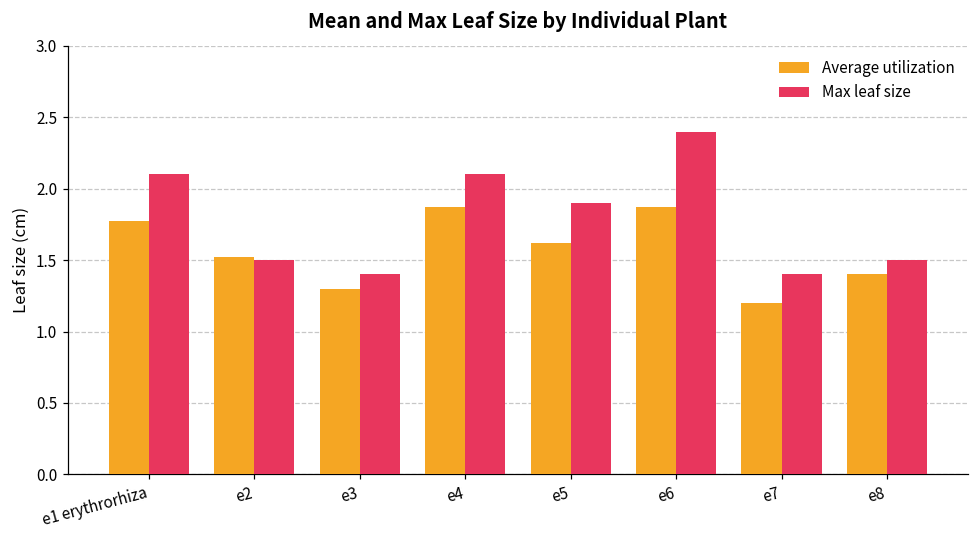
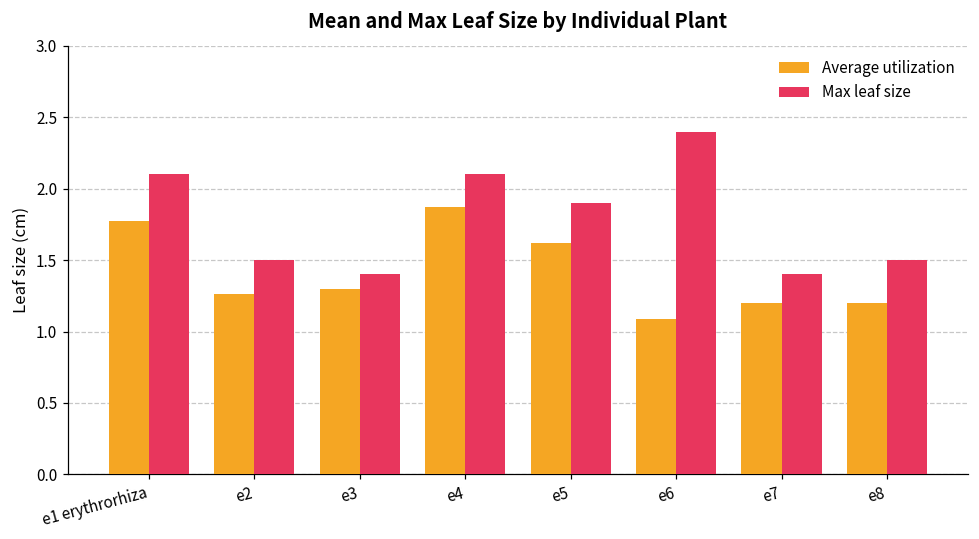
  {
    "Average utilization": {
      "e1 erythrorhiza": 1.78,
-     "e2": 1.53,
+     "e2": 1.26,
      "e3": 1.30,
      "e4": 1.88,
      "e5": 1.62,
-     "e6": 1.88,
+     "e6": 1.09,
      "e7": 1.20,
-     "e8": 1.4
+     "e8": 1.2
    },
    "Max leaf size": {
      "e1 erythrorhiza": 2.10,
      "e2": 1.50,
      "e3": 1.40,
      "e4": 2.10,
      "e5": 1.90,
      "e6": 2.40,
      "e7": 1.40,
      "e8": 1.50
    }
  }
